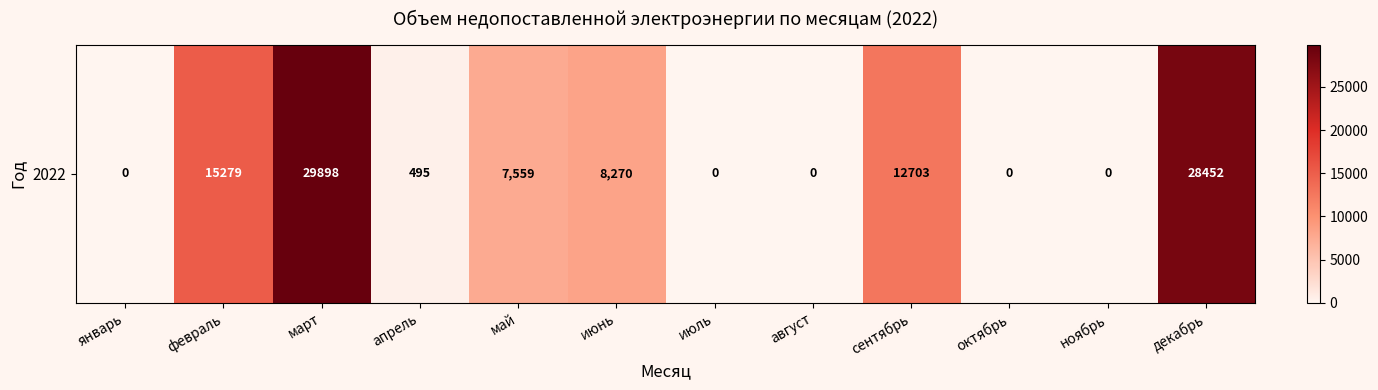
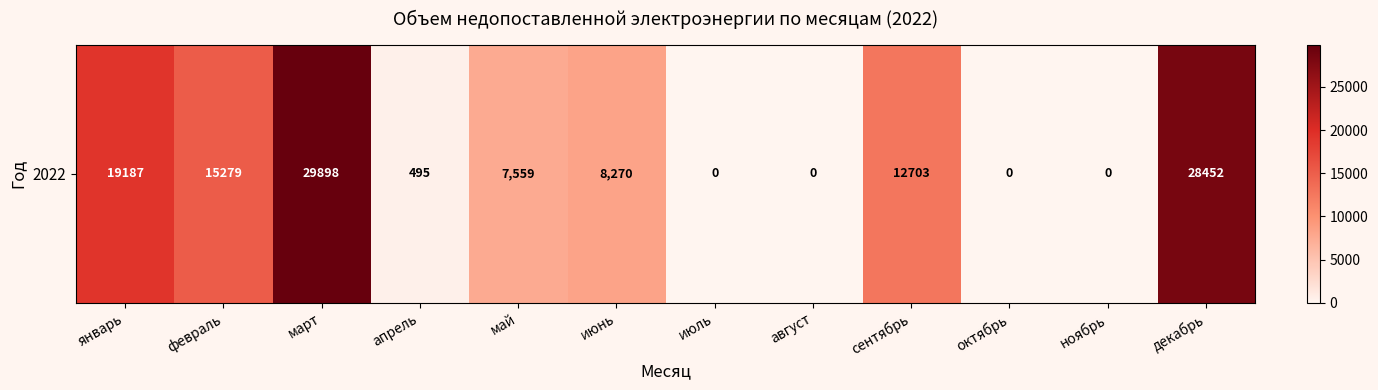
  {
    "2022": {
-     "январь": "0",
+     "январь": "19187",
      "февраль": "15279",
      "март": "29898",
      "апрель": "495",
      "май": "7,559",
      "июнь": "8,270",
      "июль": "0",
      "август": "0",
      "сентябрь": "12703",
      "октябрь": "0",
      "ноябрь": "0",
      "декабрь": "28452"
    }
  }
